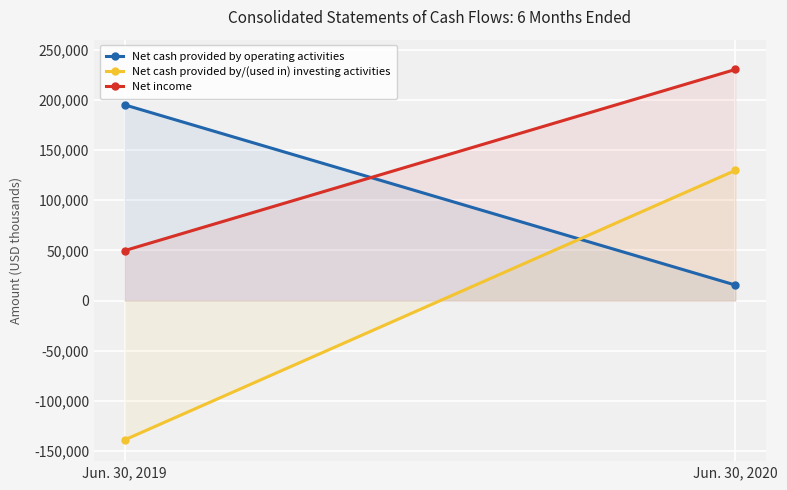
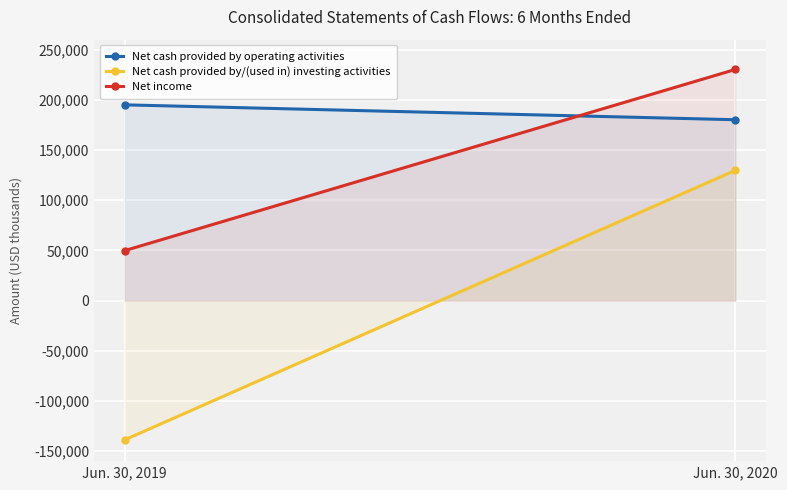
  {
    "Net cash provided by operating activities": {
      "Jun. 30, 2019": "195,000",
-     "Jun. 30, 2020": "15,000"
+     "Jun. 30, 2020": "180,000"
    },
    "Net income": {
      "Jun. 30, 2019": "50,000",
      "Jun. 30, 2020": "230,000"
    }
  }
